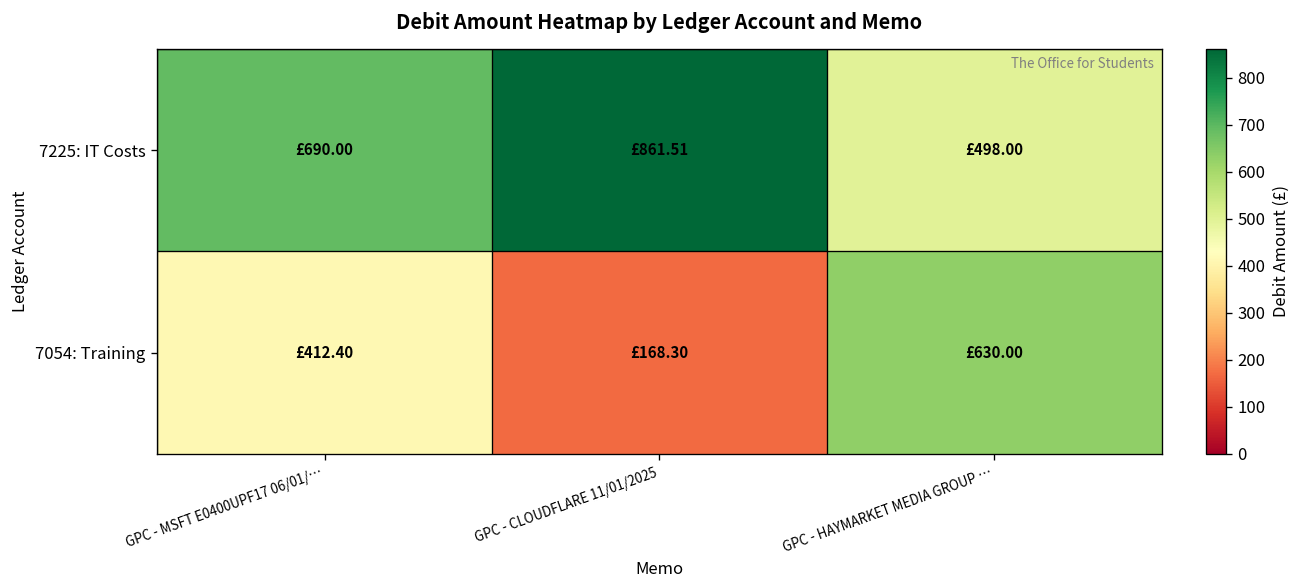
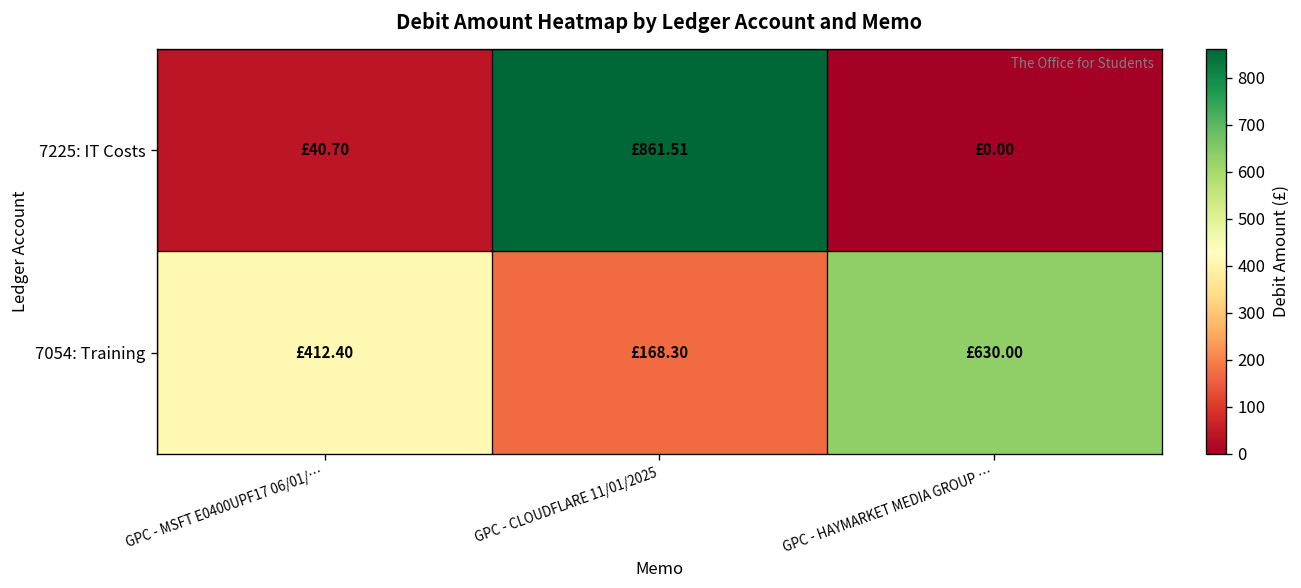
  {
    "7225: IT Costs": {
-     "GPC - MSFT E0400UPF17 06/01/…": "£690.00",
+     "GPC - MSFT E0400UPF17 06/01/…": "£40.70",
      "GPC - CLOUDFLARE 11/01/2025": "£861.51",
-     "GPC - HAYMARKET MEDIA GROUP …": "£498.00"
+     "GPC - HAYMARKET MEDIA GROUP …": "£0.00"
    },
    "7054: Training": {
      "GPC - MSFT E0400UPF17 06/01/…": "£412.40",
      "GPC - CLOUDFLARE 11/01/2025": "£168.30",
      "GPC - HAYMARKET MEDIA GROUP …": "£630.00"
    }
  }
